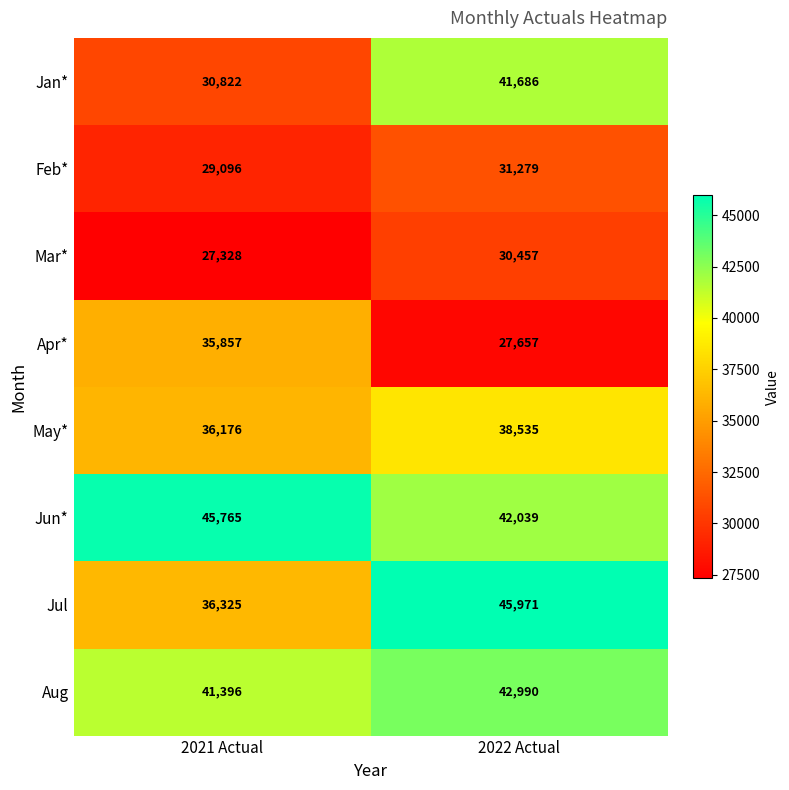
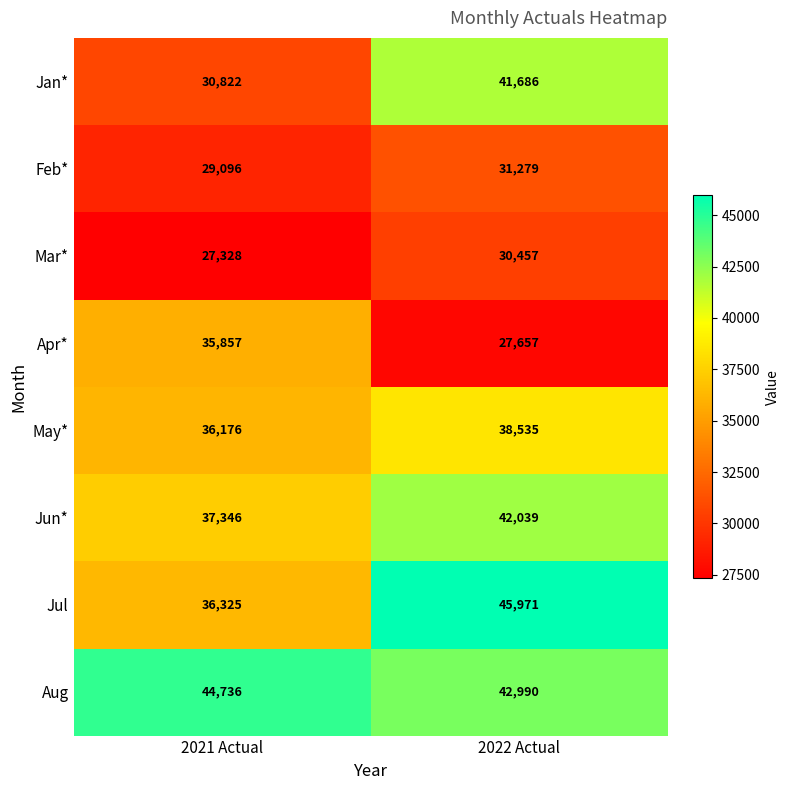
  {
    "Jan*": {
      "2021 Actual": "30,822",
      "2022 Actual": "41,686"
    },
    "Feb*": {
      "2021 Actual": "29,096",
      "2022 Actual": "31,279"
    },
    "Mar*": {
      "2021 Actual": "27,328",
      "2022 Actual": "30,457"
    },
    "Apr*": {
      "2021 Actual": "35,857",
      "2022 Actual": "27,657"
    },
    "May*": {
      "2021 Actual": "36,176",
      "2022 Actual": "38,535"
    },
    "Jun*": {
-     "2021 Actual": "45,765",
+     "2021 Actual": "37,346",
      "2022 Actual": "42,039"
    },
    "Jul": {
      "2021 Actual": "36,325",
      "2022 Actual": "45,971"
    },
    "Aug": {
-     "2021 Actual": "41,396",
+     "2021 Actual": "44,736",
      "2022 Actual": "42,990"
    }
  }
